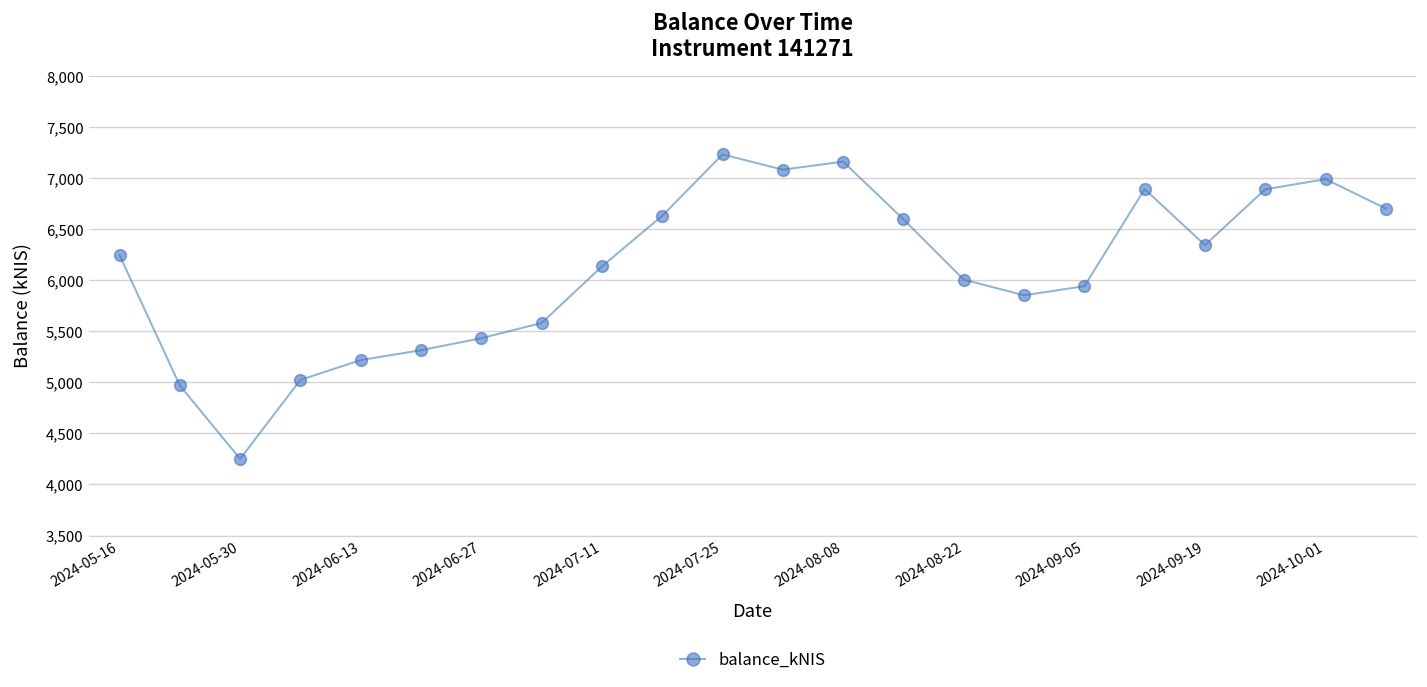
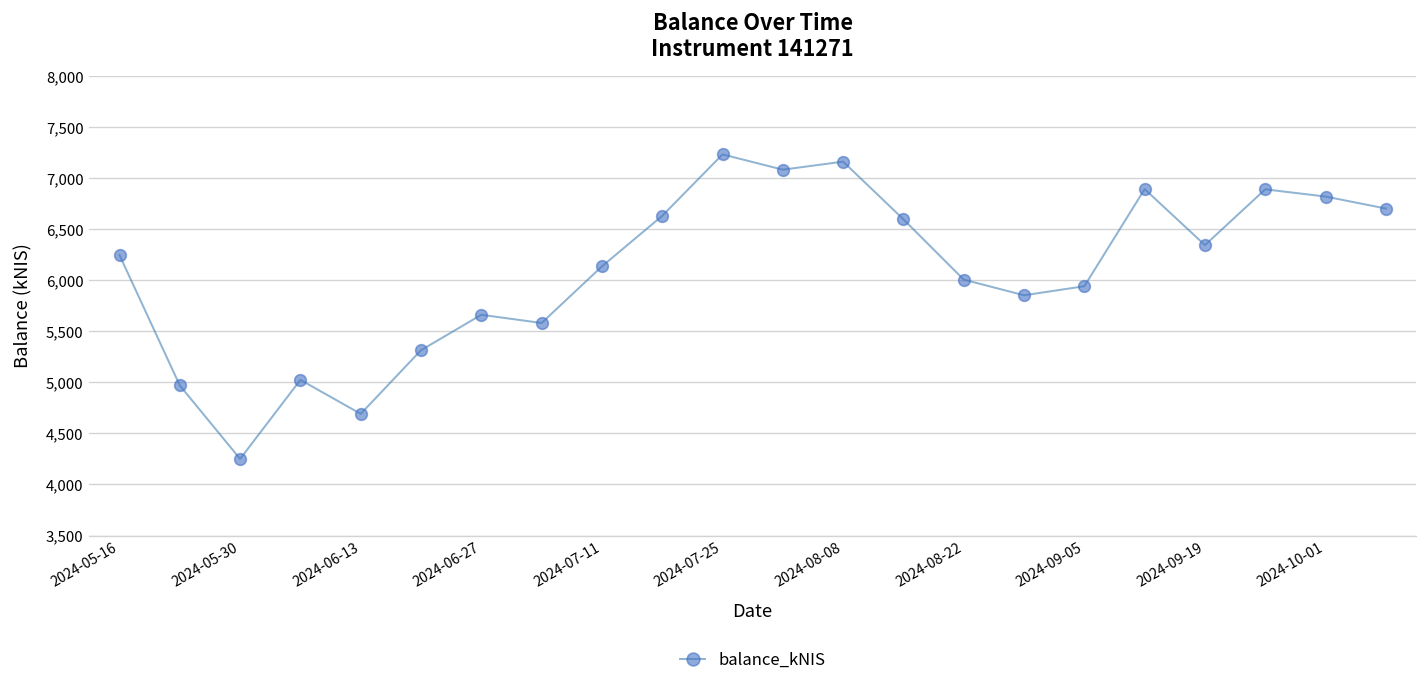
  {
    "2024-05-16": "6,200",
    "2024-05-30": "4,300",
-   "2024-06-13": "5,200",
-   "2024-06-27": "5,400",
+   "2024-06-13": "4,700",
+   "2024-06-27": "5,700",
    "2024-07-11": "6,100",
    "2024-07-25": "7,200",
    "2024-08-08": "7,200",
    "2024-08-22": "6,000",
    "2024-09-05": "5,900",
    "2024-09-19": "6,300",
-   "2024-10-01": "7,000"
+   "2024-10-01": "6,800"
  }
